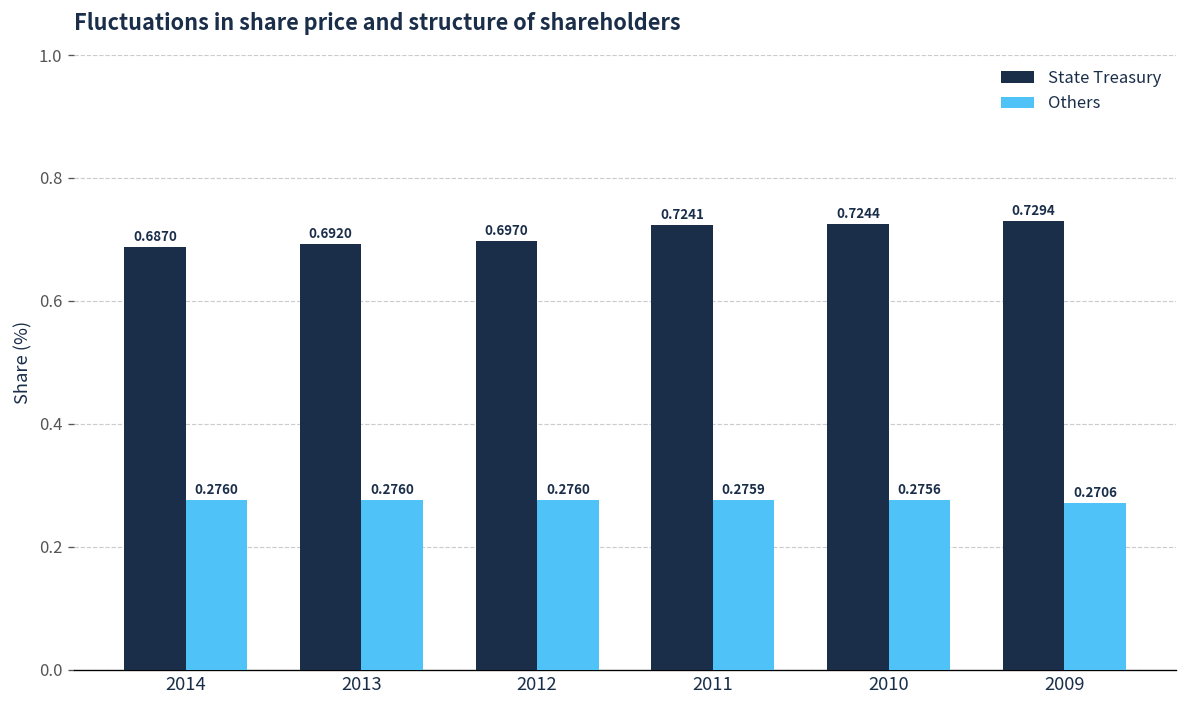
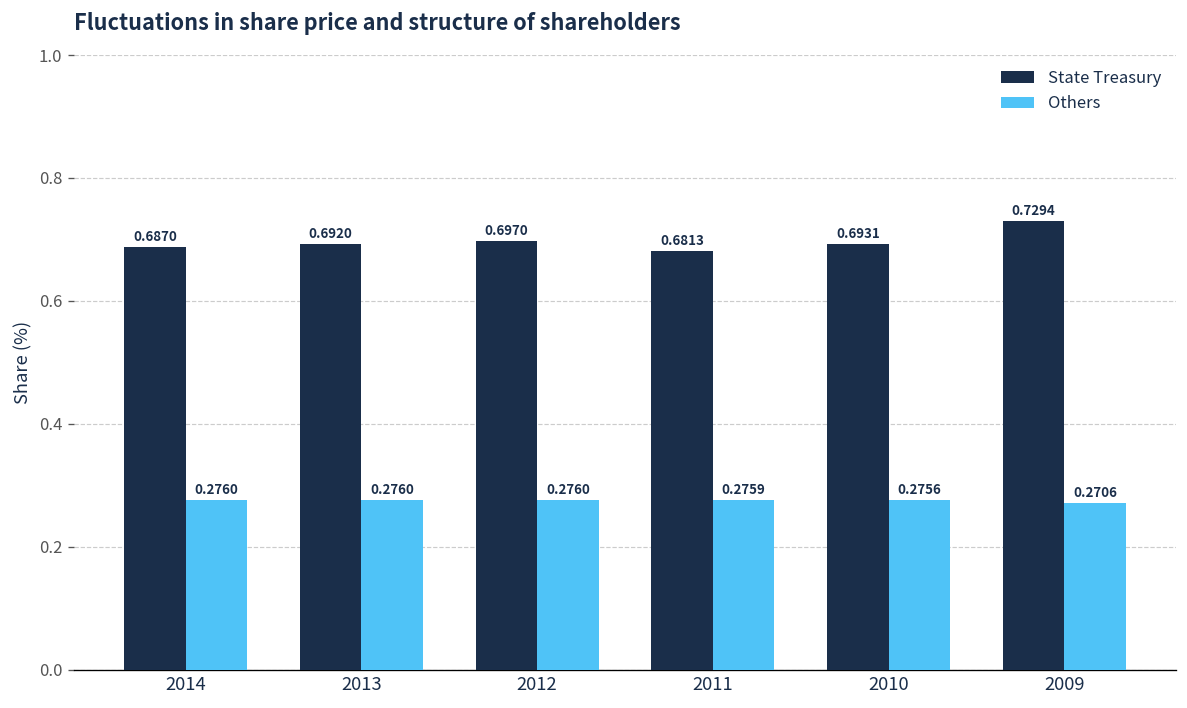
  {
    "State Treasury": {
      "2014": 0.6870,
      "2013": 0.6920,
      "2012": 0.6970,
-     "2011": 0.7241,
-     "2010": 0.7244,
+     "2011": 0.6813,
+     "2010": 0.6931,
      "2009": 0.7294
    },
    "Others": {
      "2014": 0.2760,
      "2013": 0.2760,
      "2012": 0.2760,
      "2011": 0.2759,
      "2010": 0.2756,
      "2009": 0.2706
    }
  }
